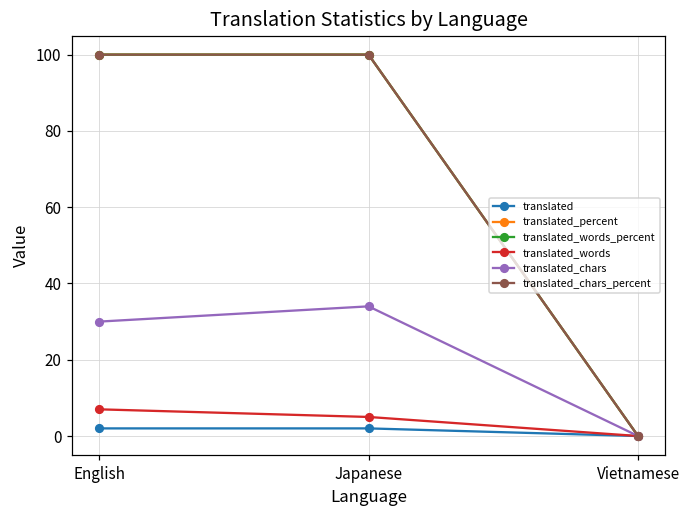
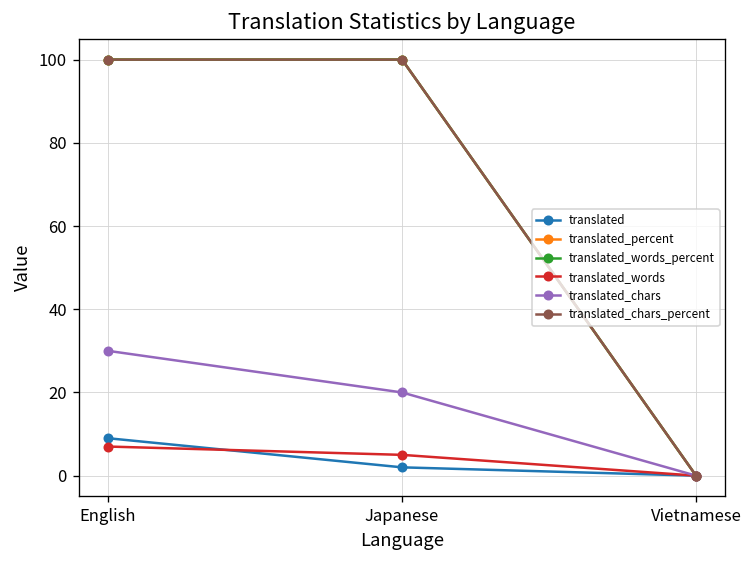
  {
    "translated": {
-     "English": 2,
+     "English": 9,
      "Japanese": 2
    },
    "translated_chars_percent": {
      "English": 100,
      "Japanese": 100
    },
    "translated_words": {
      "English": 7,
      "Japanese": 5
    },
    "translated_chars": {
      "English": 30,
-     "Japanese": 34
+     "Japanese": 20
    }
  }
